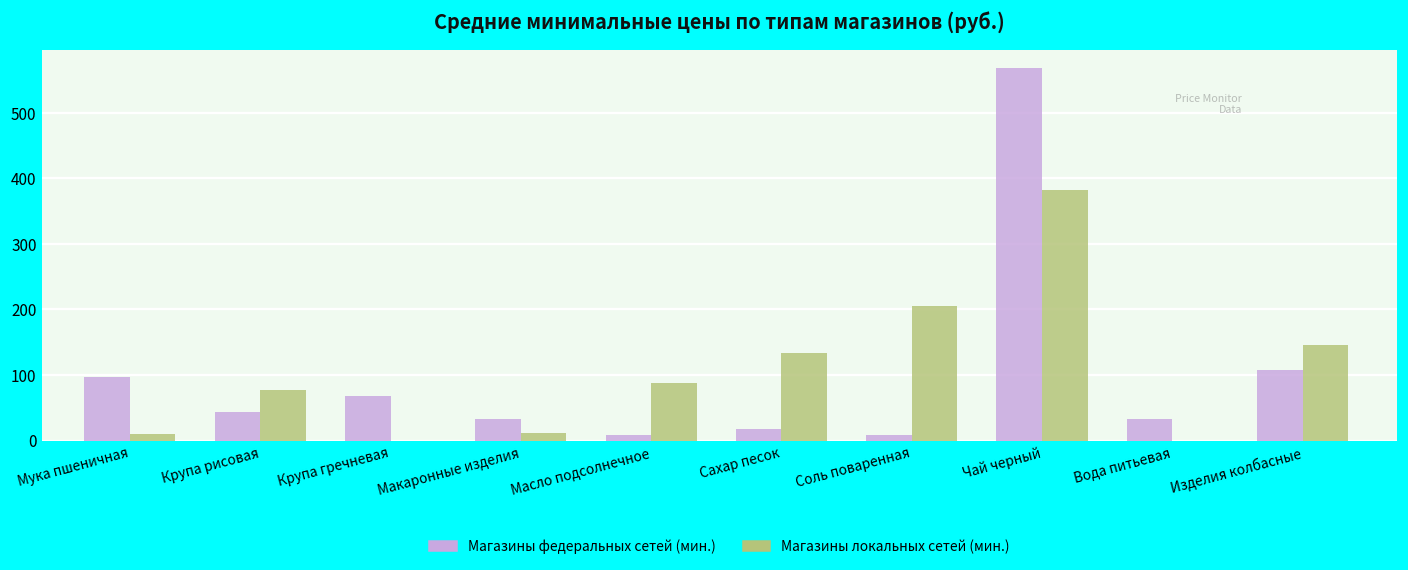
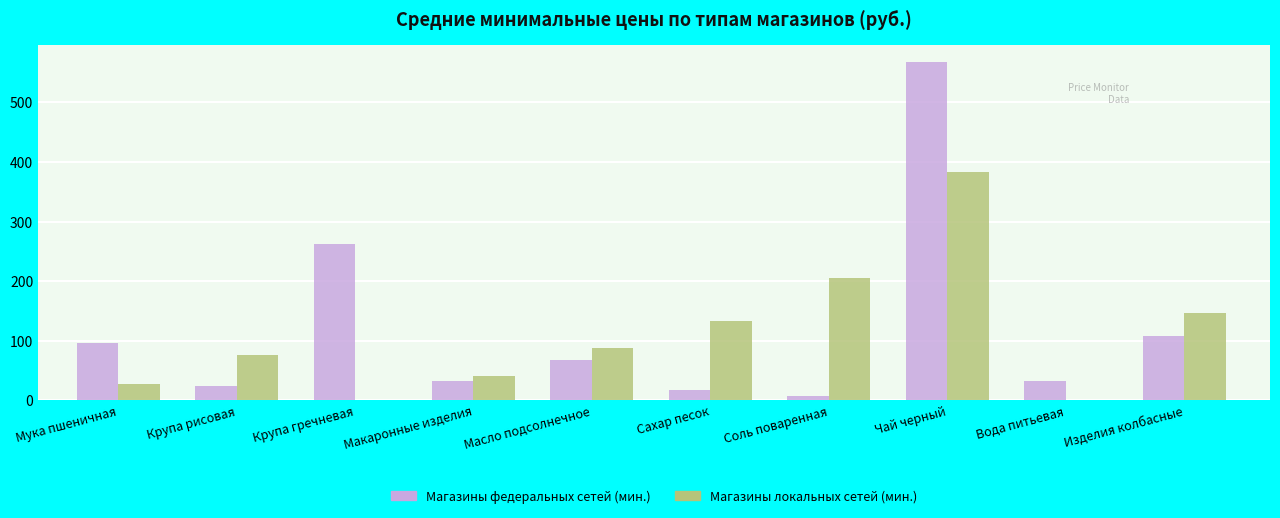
  {
    "Магазины федеральных сетей (мин.)": {
      "Мука пшеничная": 100,
-     "Крупа рисовая": 40,
-     "Крупа гречневая": 70,
+     "Крупа рисовая": 20,
+     "Крупа гречневая": 260,
      "Макаронные изделия": 30,
-     "Масло подсолнечное": 10,
+     "Масло подсолнечное": 70,
      "Сахар песок": 20,
      "Соль поваренная": 10,
      "Чай черный": 570,
      "Вода питьевая": 30,
      "Изделия колбасные": 110
    },
    "Магазины локальных сетей (мин.)": {
-     "Мука пшеничная": 10,
+     "Мука пшеничная": 30,
      "Крупа рисовая": 80,
      "Крупа гречневая": 0,
-     "Макаронные изделия": 10,
+     "Макаронные изделия": 40,
      "Масло подсолнечное": 90,
      "Сахар песок": 130,
      "Соль поваренная": 210,
      "Чай черный": 380,
      "Вода питьевая": 0,
      "Изделия колбасные": 150
    }
  }
